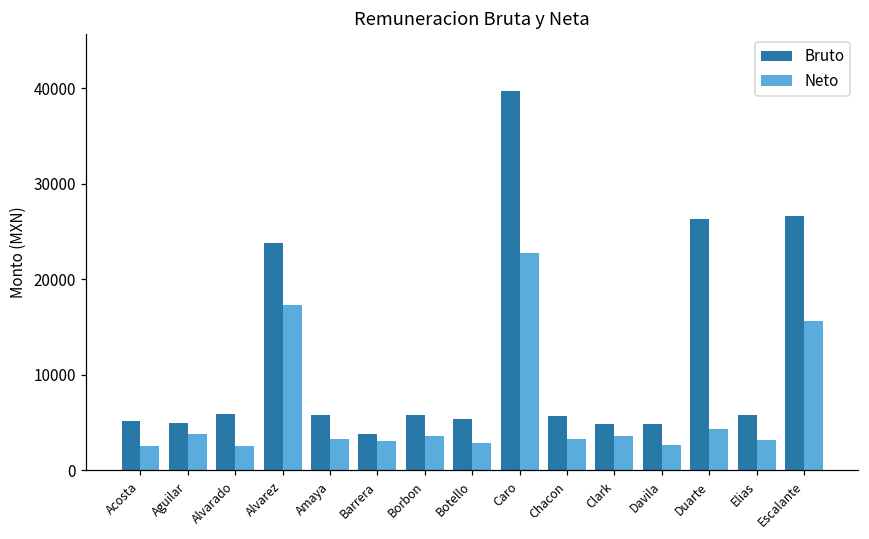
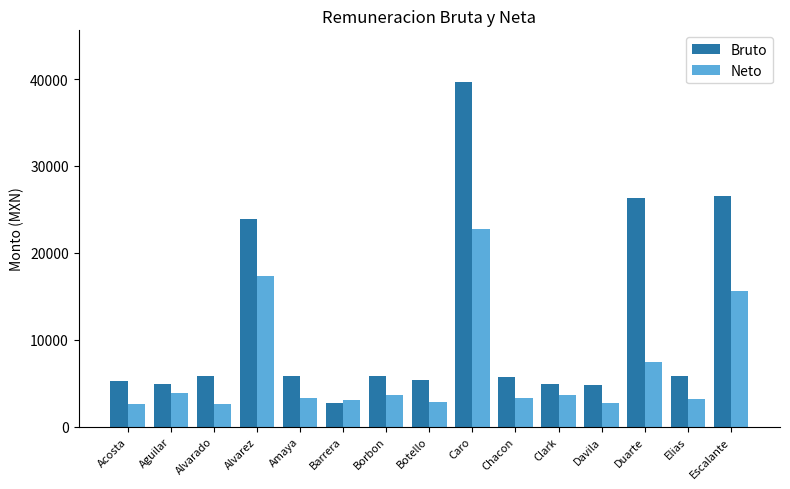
  {
    "Bruto": {
      "Acosta": 5000,
      "Aguilar": 5000,
      "Alvarado": 6000,
      "Alvarez": 24000,
      "Amaya": 6000,
-     "Barrera": 4000,
+     "Barrera": 3000,
      "Borbon": 6000,
      "Botello": 5000,
      "Caro": 40000,
      "Chacon": 6000,
      "Clark": 5000,
      "Davila": 5000,
      "Duarte": 26000,
      "Elias": 6000,
      "Escalante": 27000
    },
    "Neto": {
      "Acosta": 3000,
      "Aguilar": 4000,
      "Alvarado": 3000,
      "Alvarez": 17000,
      "Amaya": 3000,
      "Barrera": 3000,
      "Borbon": 4000,
      "Botello": 3000,
      "Caro": 23000,
      "Chacon": 3000,
      "Clark": 4000,
      "Davila": 3000,
-     "Duarte": 4000,
+     "Duarte": 7000,
      "Elias": 3000,
      "Escalante": 16000
    }
  }
